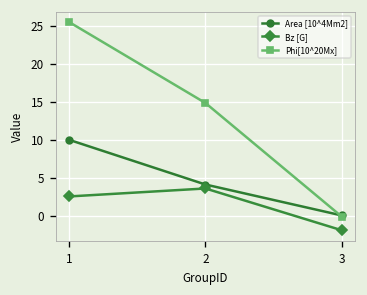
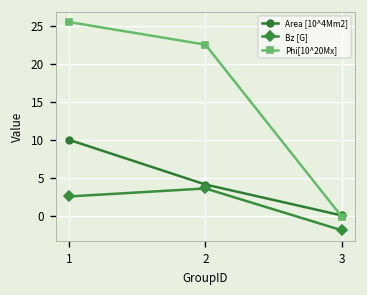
  {
    "Phi[10^20Mx]": {
      "1": 26,
-     "2": 15
+     "2": 23
    }
  }
